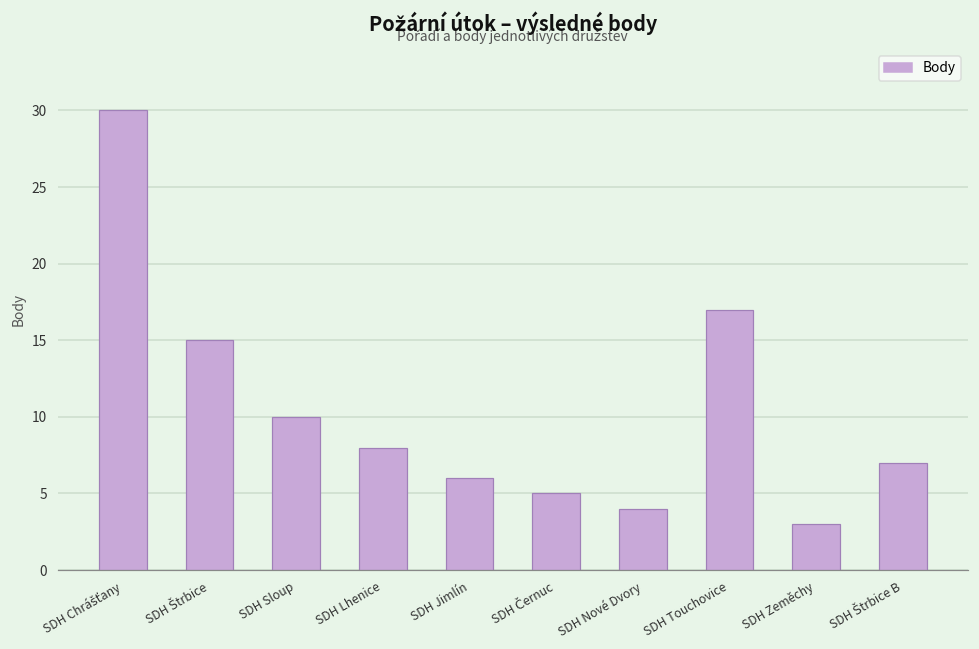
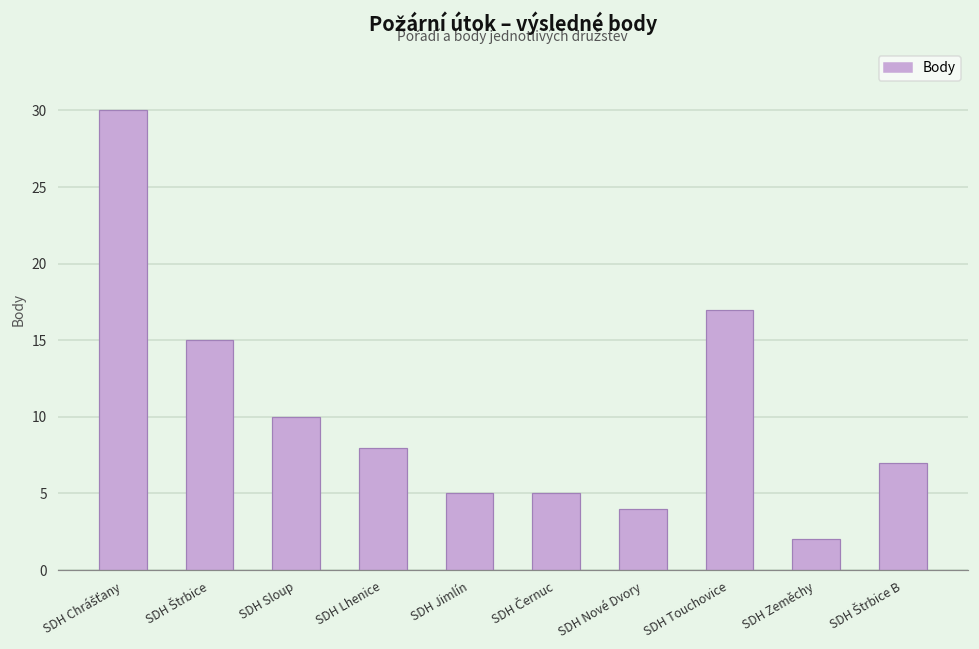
  {
    "SDH Chrášťany": 30,
    "SDH Štrbice": 15,
    "SDH Sloup": 10,
    "SDH Lhenice": 8,
-   "SDH Jimlín": 6,
+   "SDH Jimlín": 5,
    "SDH Černuc": 5,
    "SDH Nové Dvory": 4,
    "SDH Touchovice": 17,
-   "SDH Zeměchy": 3,
+   "SDH Zeměchy": 2,
    "SDH Štrbice B": 7
  }
